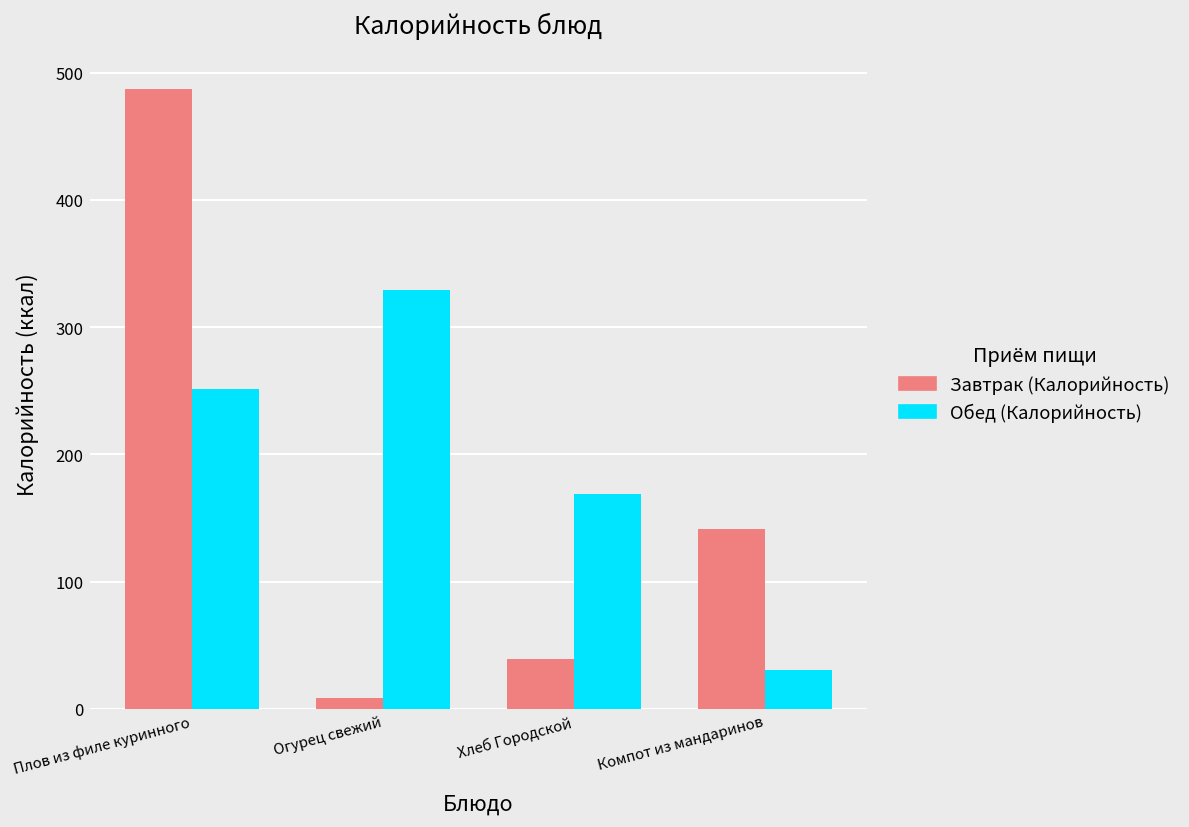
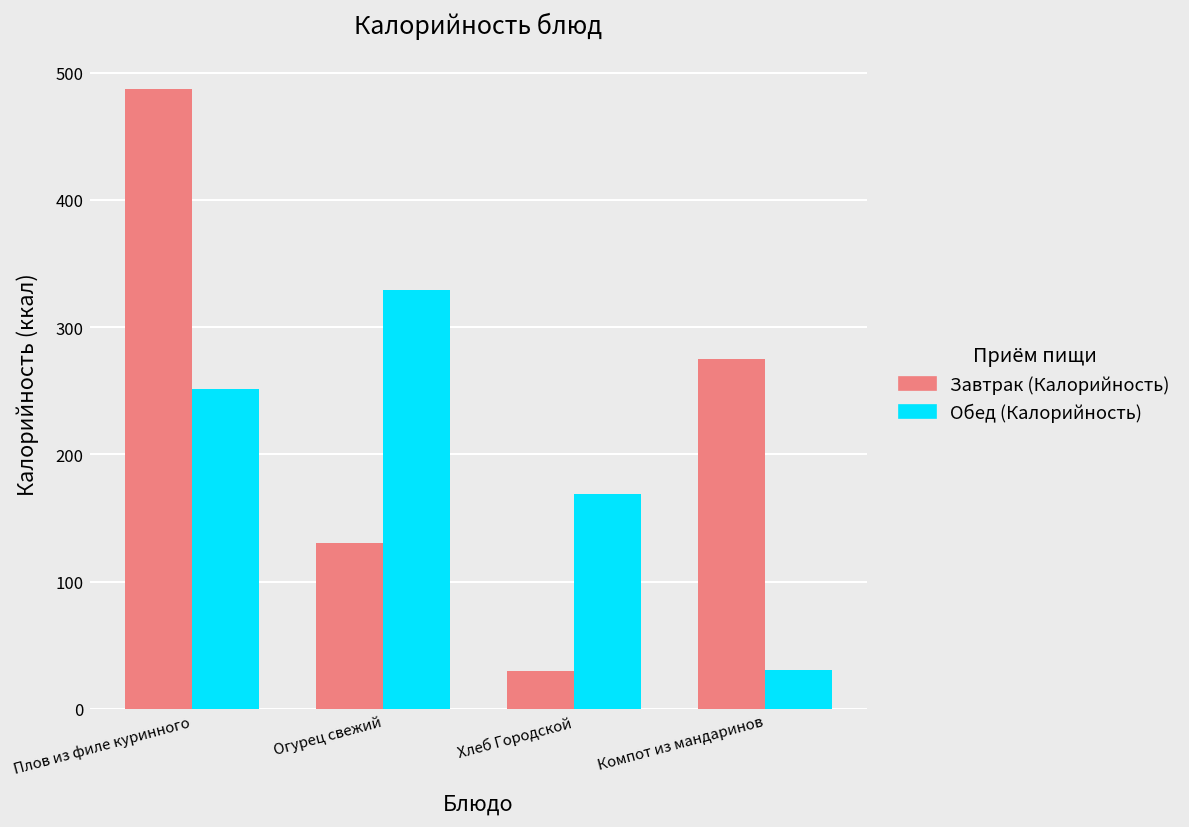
  {
    "Завтрак (Калорийность)": {
      "Плов из филе куринного": 487,
-     "Огурец свежий": 8,
-     "Хлеб Городской": 39,
-     "Компот из мандаринов": 141
+     "Огурец свежий": 130,
+     "Хлеб Городской": 30,
+     "Компот из мандаринов": 275
    },
    "Обед (Калорийность)": {
      "Плов из филе куринного": 251,
      "Огурец свежий": 329,
      "Хлеб Городской": 168,
      "Компот из мандаринов": 30
    }
  }
